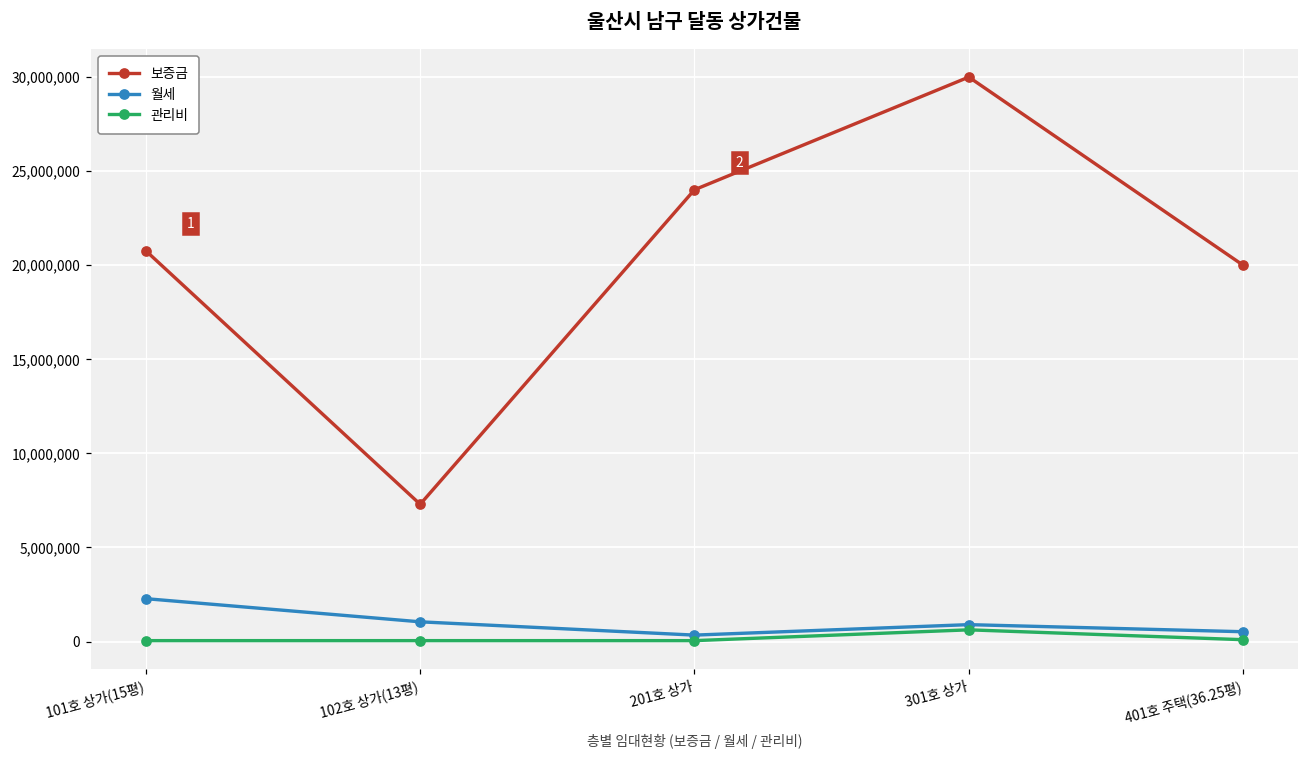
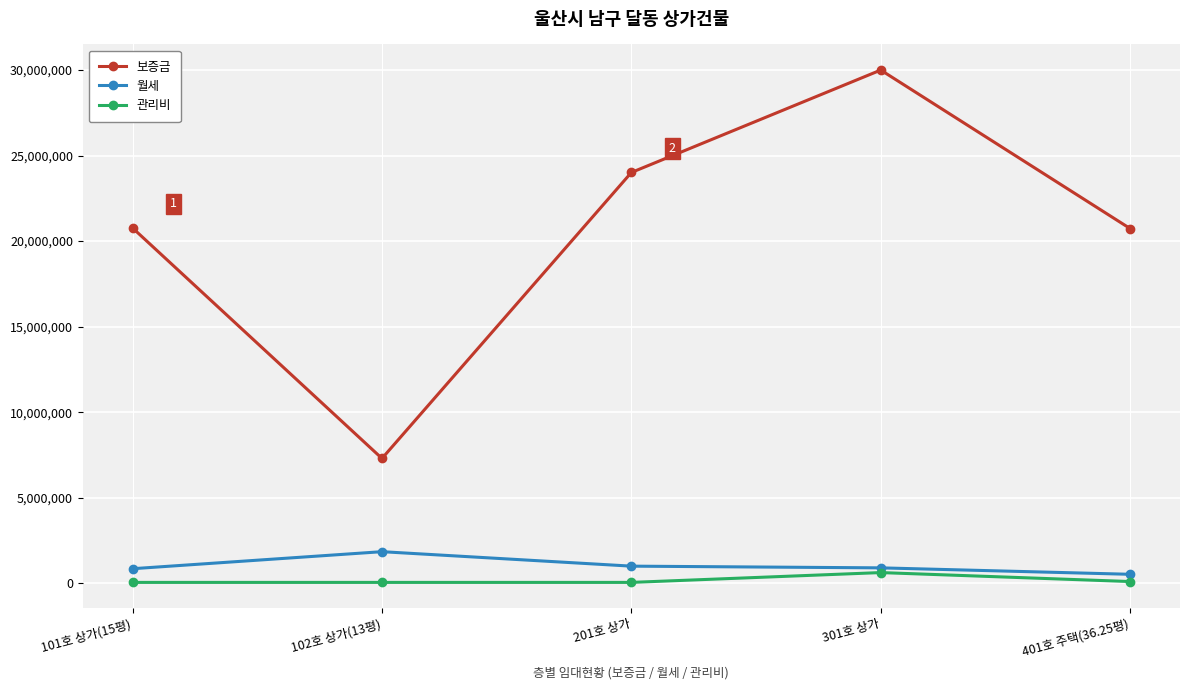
  {
    "보증금": {
      "101호 상가(15평)": "20,800,000",
      "102호 상가(13평)": "7,300,000",
      "201호 상가": "24,000,000",
      "301호 상가": "30,000,000",
-     "401호 주택(36.25평)": "20,000,000"
+     "401호 주택(36.25평)": "20,700,000"
    },
    "월세": {
-     "101호 상가(15평)": "2,300,000",
-     "102호 상가(13평)": "1,100,000",
-     "201호 상가": "300,000",
+     "101호 상가(15평)": "900,000",
+     "102호 상가(13평)": "1,800,000",
+     "201호 상가": "1,000,000",
      "301호 상가": "900,000",
      "401호 주택(36.25평)": "500,000"
    },
    "관리비": {
      "101호 상가(15평)": "100,000",
      "102호 상가(13평)": "100,000",
      "201호 상가": "100,000",
      "301호 상가": "600,000",
      "401호 주택(36.25평)": "100,000"
    }
  }
